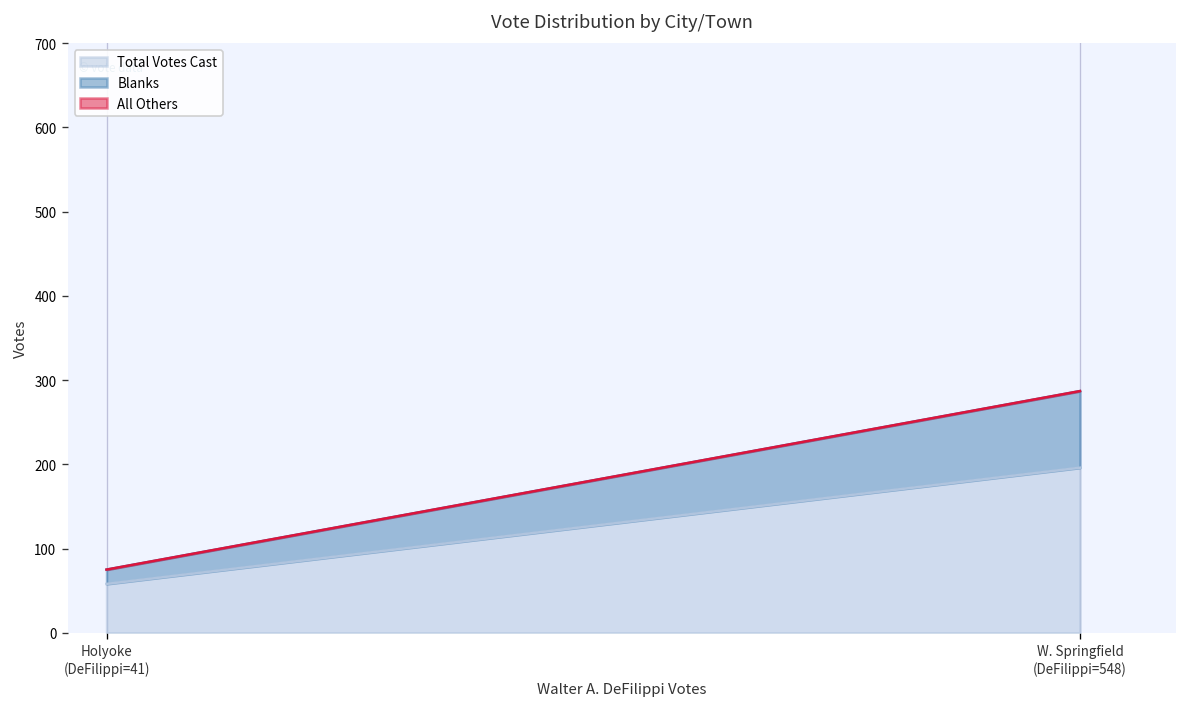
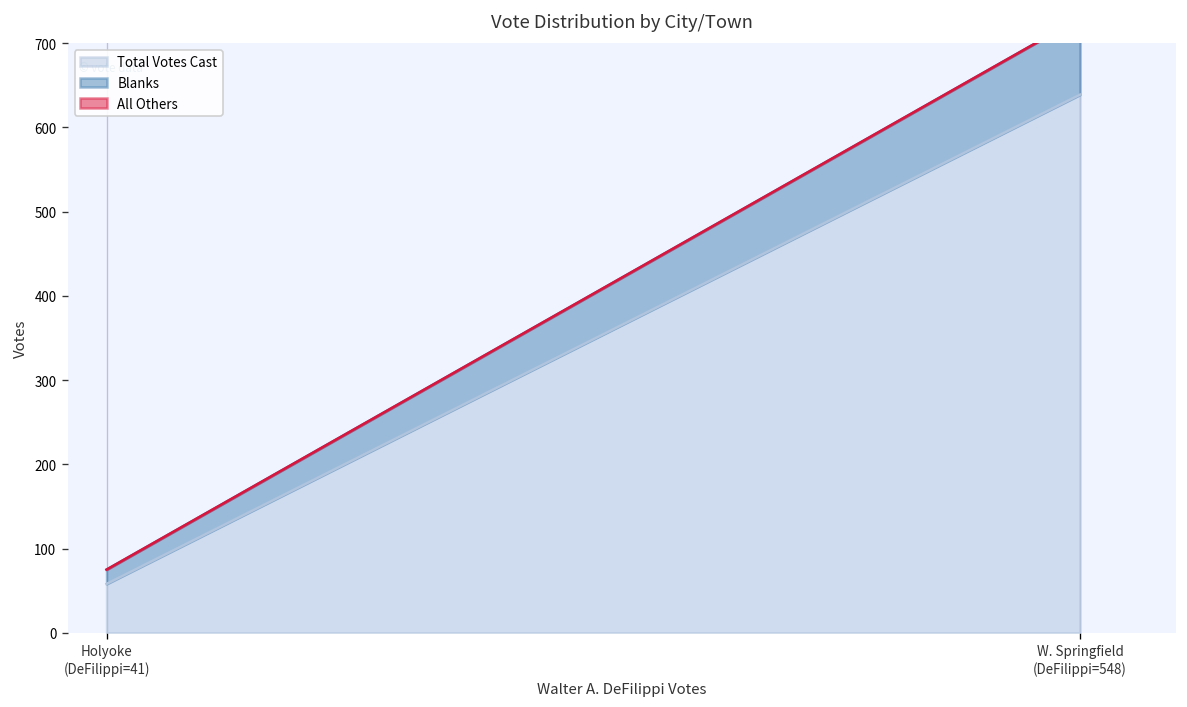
  {
    "Total Votes Cast": {
      "Holyoke (DeFilippi=41)": 60,
-     "W. Springfield (DeFilippi=548)": 200
+     "W. Springfield (DeFilippi=548)": 640
    }
  }
